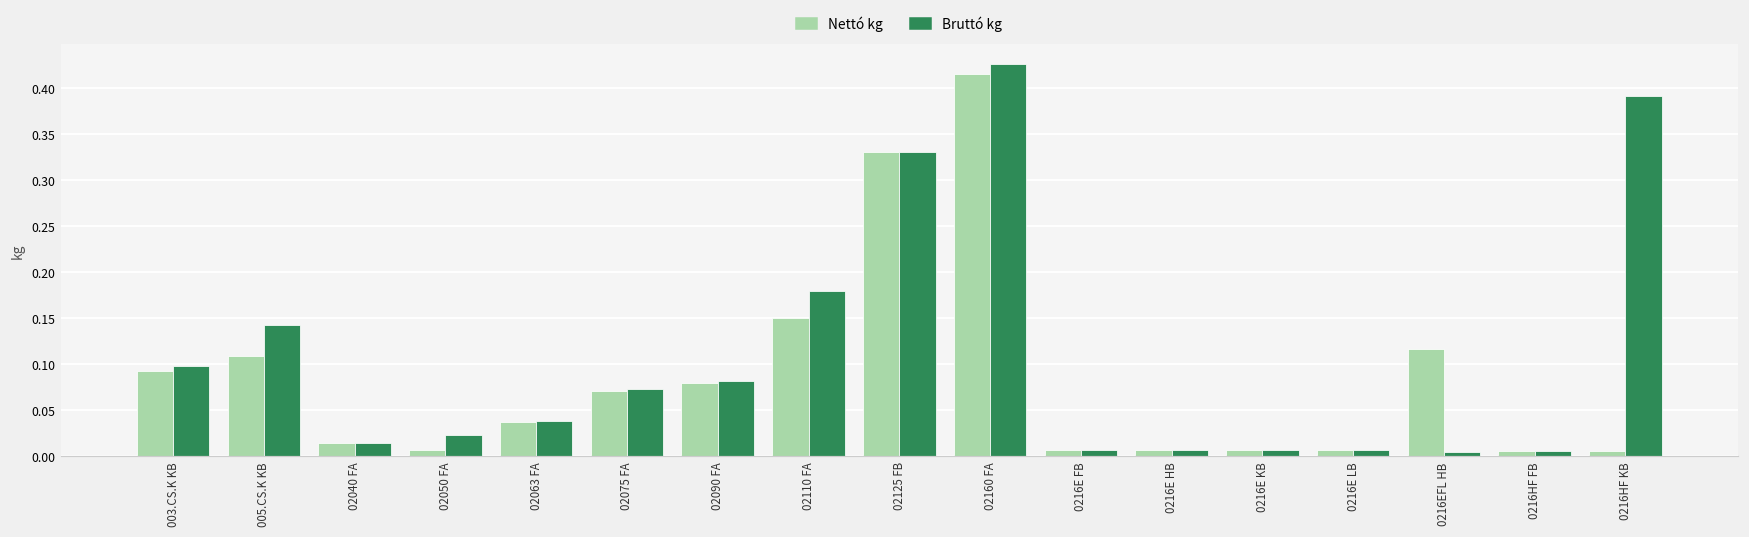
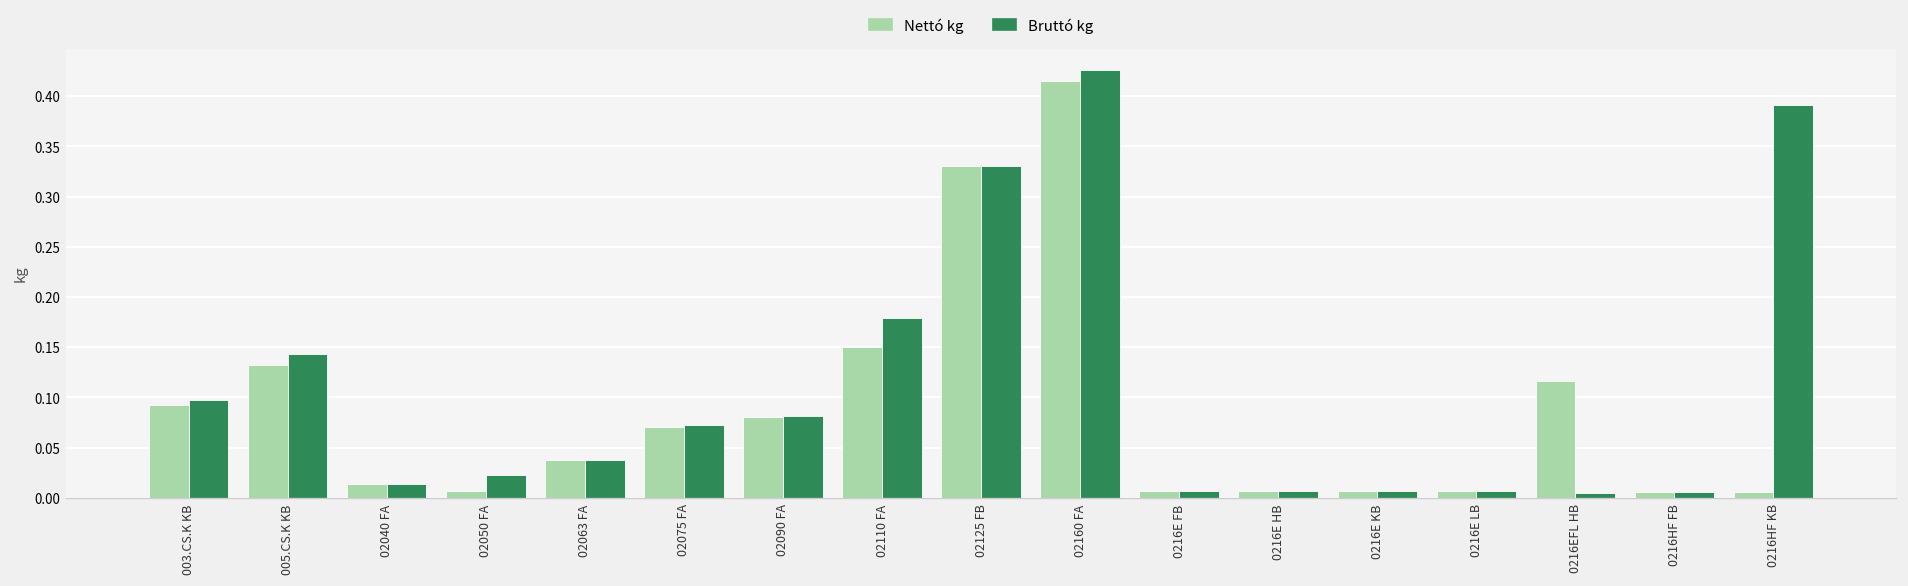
  {
    "Nettó kg": {
      "003.CS.K KB": 0.09,
-     "005.CS.K KB": 0.11,
+     "005.CS.K KB": 0.13,
      "02040 FA": 0.01,
      "02050 FA": 0.01,
      "02063 FA": 0.04,
      "02075 FA": 0.07,
      "02090 FA": 0.08,
      "02110 FA": 0.15,
      "02125 FB": 0.33,
      "02160 FA": 0.42,
      "0216E FB": 0.01,
      "0216E HB": 0.01,
      "0216E KB": 0.01,
      "0216E LB": 0.01,
      "0216EFL HB": 0.12,
      "0216HF FB": 0.01,
      "0216HF KB": 0.01
    },
    "Bruttó kg": {
      "003.CS.K KB": 0.10,
      "005.CS.K KB": 0.14,
      "02040 FA": 0.01,
      "02050 FA": 0.02,
      "02063 FA": 0.04,
      "02075 FA": 0.07,
      "02090 FA": 0.08,
      "02110 FA": 0.18,
      "02125 FB": 0.33,
      "02160 FA": 0.43,
      "0216E FB": 0.01,
      "0216E HB": 0.01,
      "0216E KB": 0.01,
      "0216E LB": 0.01,
      "0216EFL HB": 0.01,
      "0216HF FB": 0.01,
      "0216HF KB": 0.39
    }
  }
